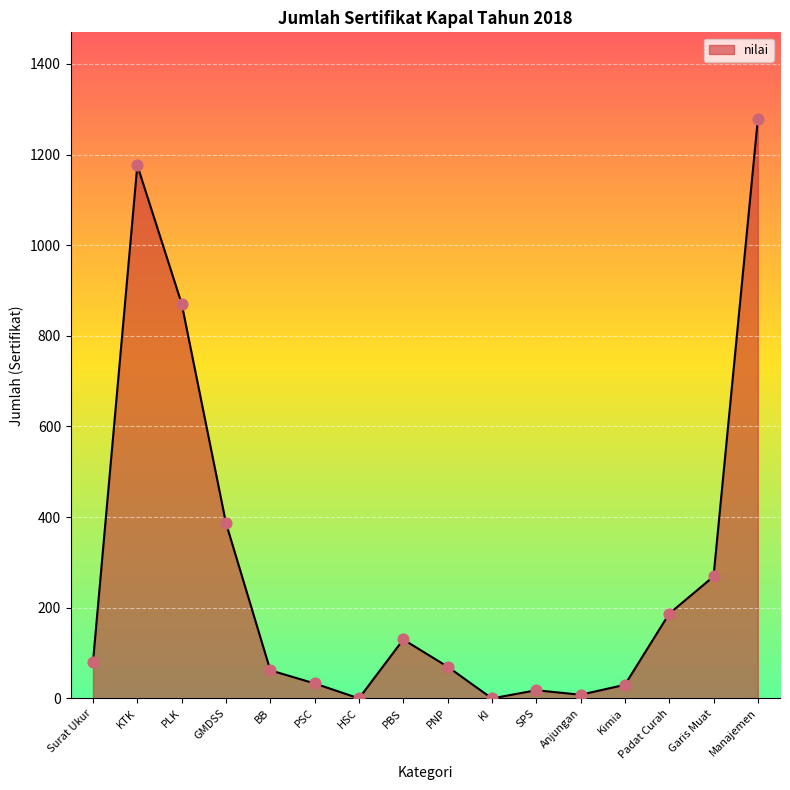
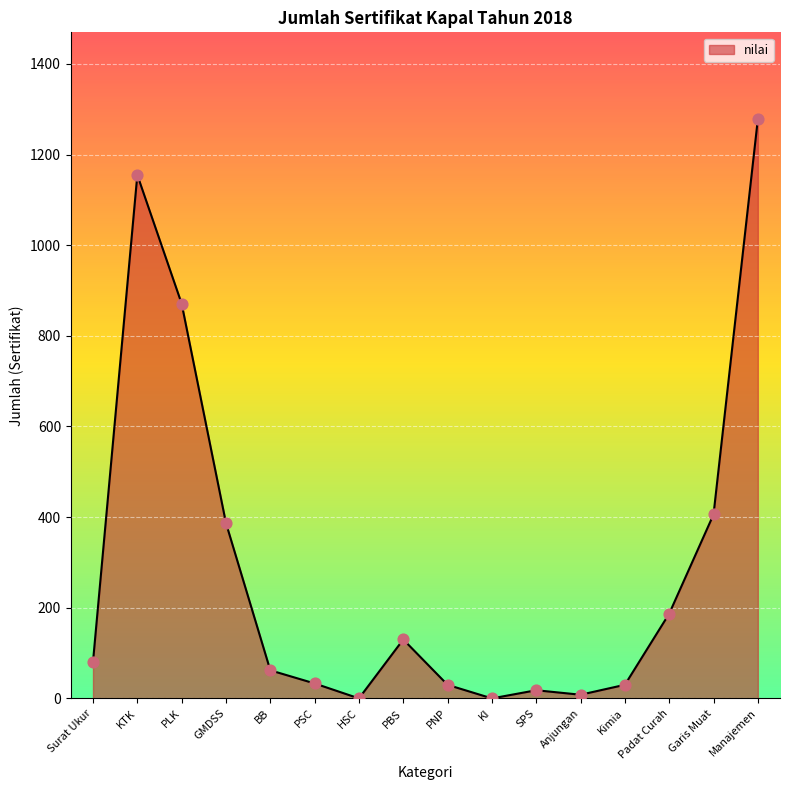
  {
    "Surat Ukur": 80,
-   "KTK": 1180,
+   "KTK": 1150,
    "PLK": 870,
    "GMDSS": 390,
    "BB": 60,
    "PSC": 30,
    "HSC": 0,
    "PBS": 130,
-   "PNP": 70,
+   "PNP": 30,
    "KI": 0,
    "SPS": 20,
    "Anjungan": 10,
    "Kimia": 30,
    "Padat Curah": 190,
-   "Garis Muat": 270,
+   "Garis Muat": 410,
    "Manajemen": 1280
  }
